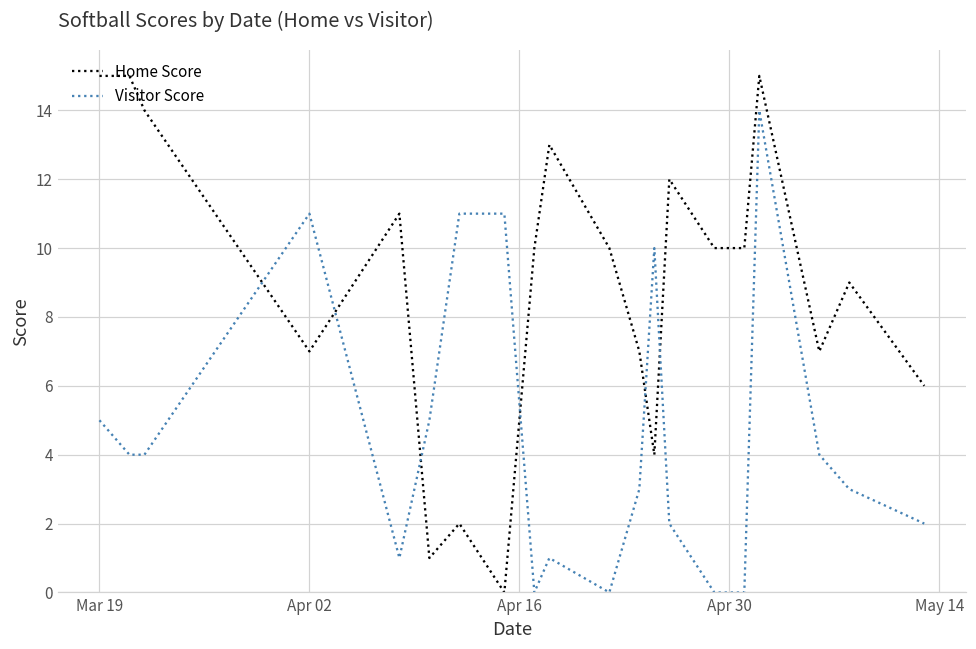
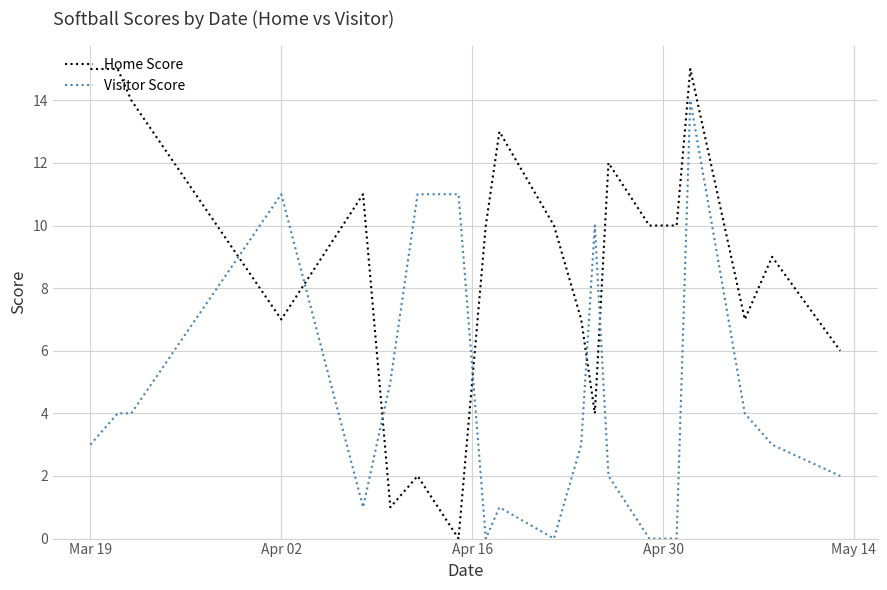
  {
    "Home Score": {
      "Mar 19": 15,
      "Apr 02": 7
    },
    "Visitor Score": {
-     "Mar 19": 5,
+     "Mar 19": 3,
      "Apr 02": 11
    }
  }
